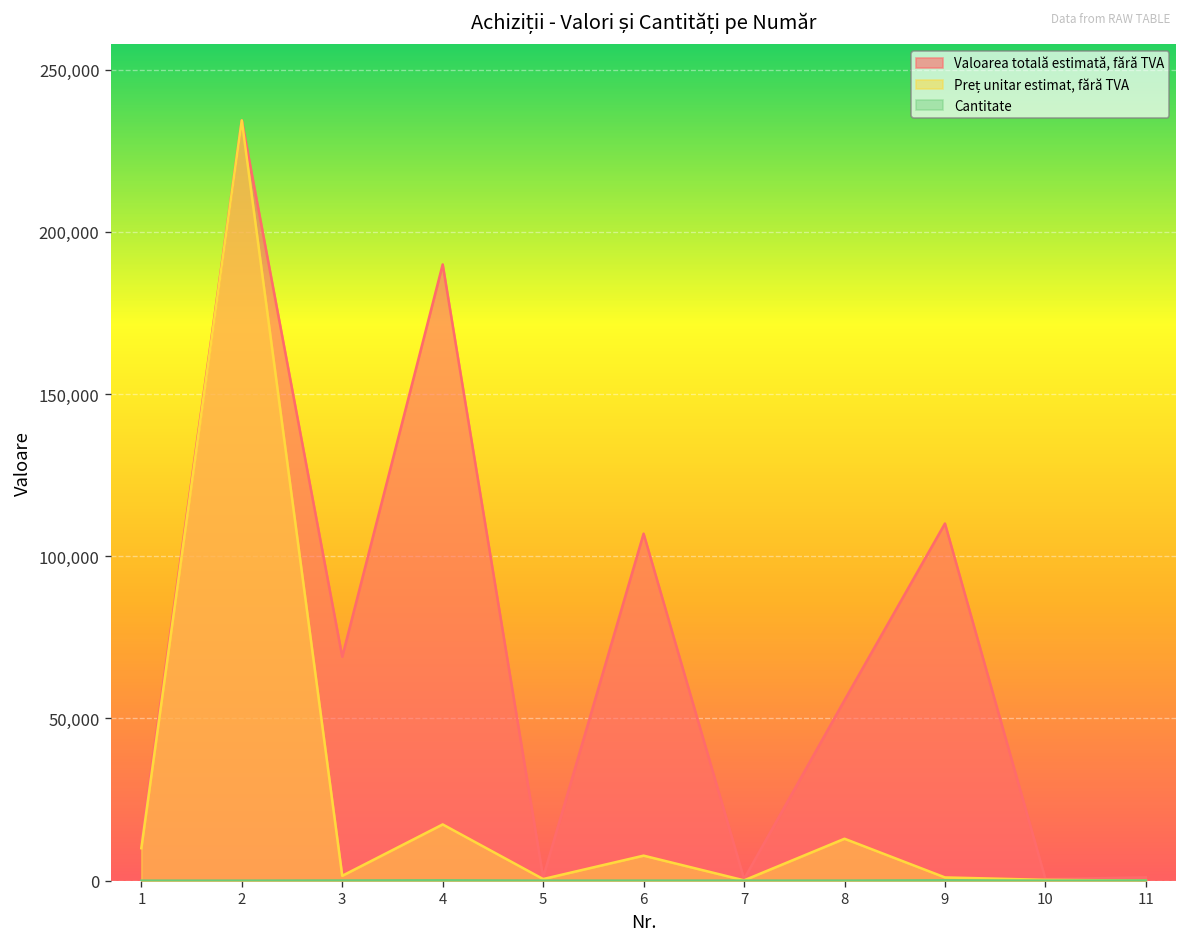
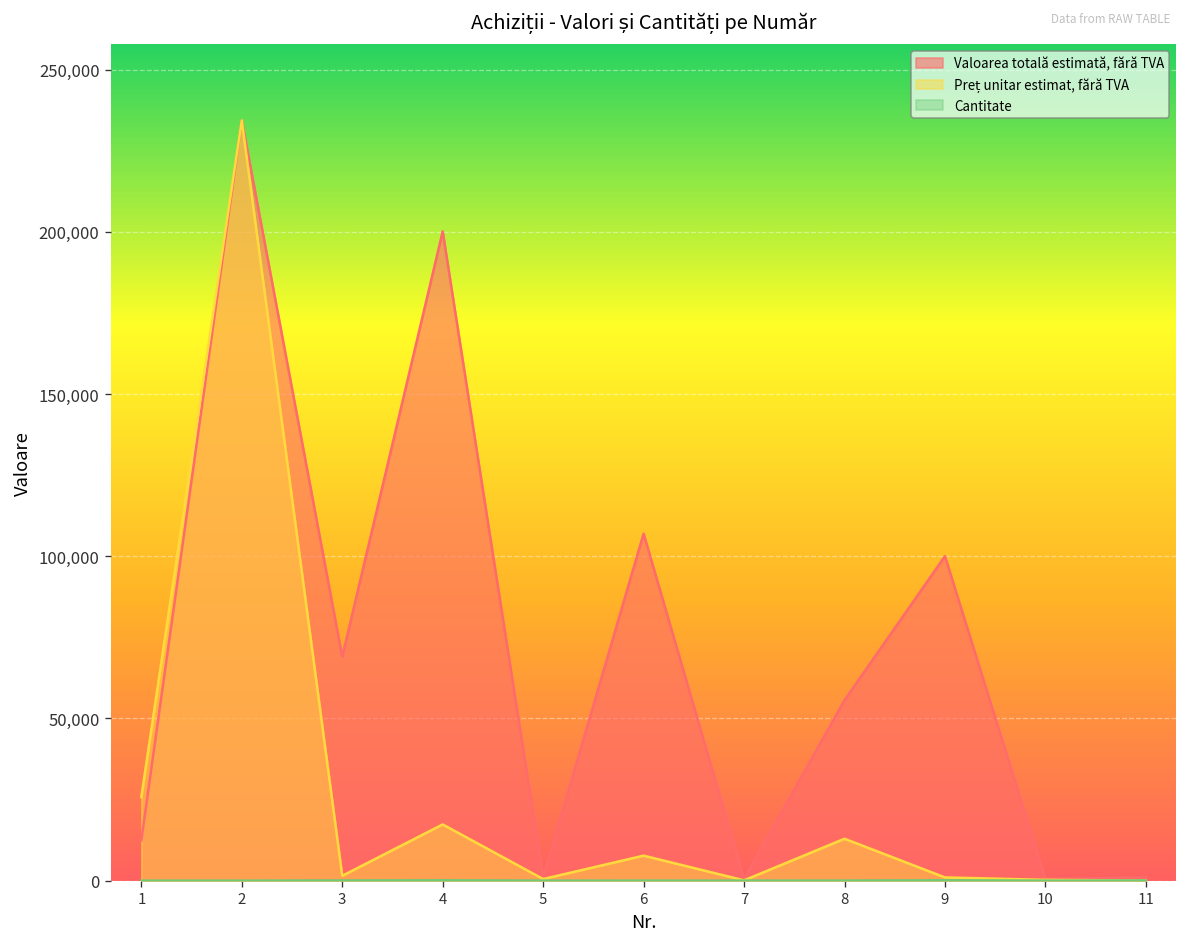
  {
    "Valoarea totală estimată, fără TVA": {
      "1": "12,000",
      "3": "69,000",
-     "4": "190,000",
+     "4": "200,000",
      "6": "107,000",
      "8": "56,000",
-     "9": "110,000",
+     "9": "100,000",
      "11": "1,000"
    },
    "Preț unitar estimat, fără TVA": {
-     "1": "10,000",
+     "1": "26,000",
      "3": "2,000",
      "4": "17,000",
      "6": "8,000",
      "8": "13,000"
    },
    "Cantitate": {
      "1": "0",
      "2": "0",
      "3": "0",
      "4": "0",
      "6": "0",
      "8": "0"
    }
  }
